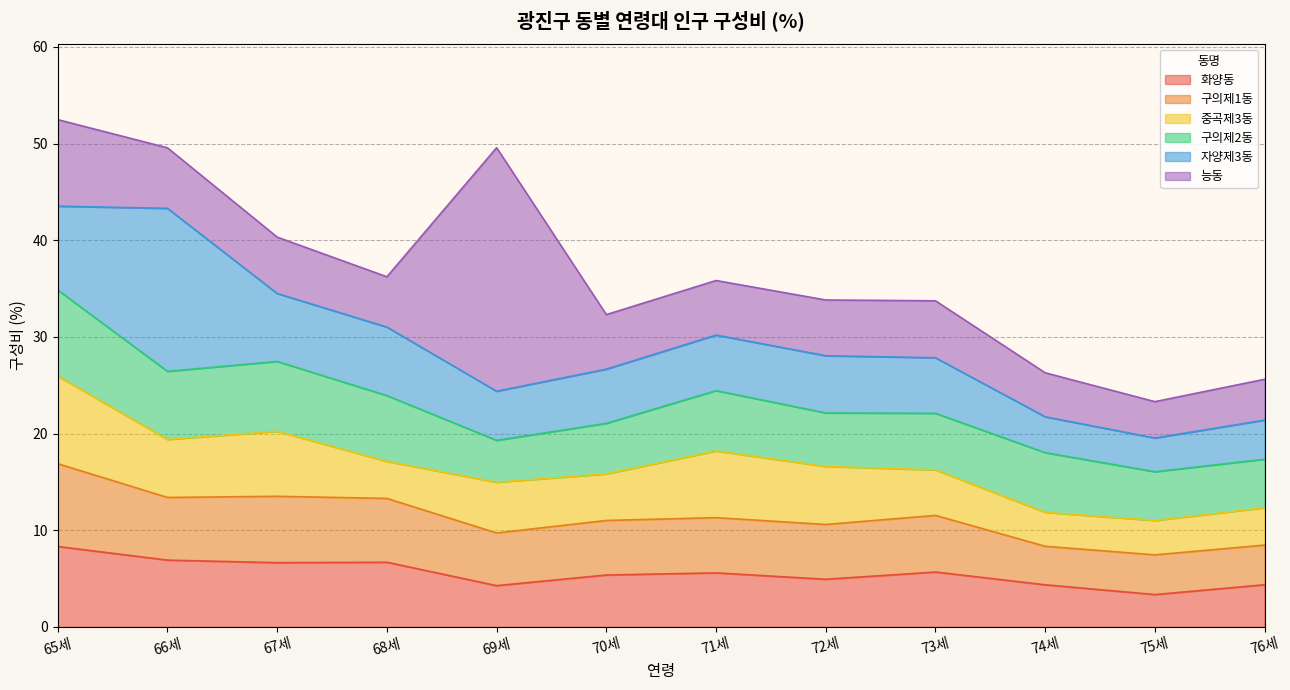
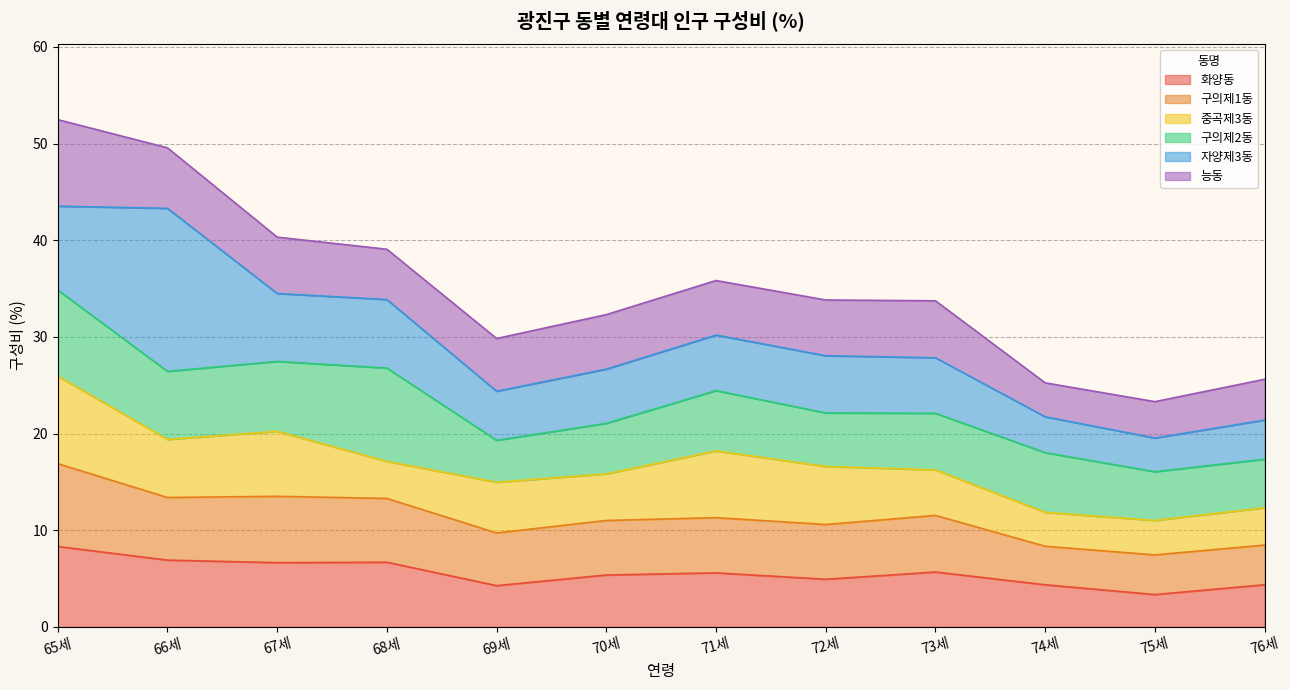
  {
    "중곡제3동": {
      "65세": 9,
      "66세": 6,
      "67세": 7,
      "68세": 4,
      "69세": 5,
      "70세": 5,
      "71세": 7,
      "72세": 6,
      "73세": 5,
      "74세": 4,
      "75세": 4,
      "76세": 4
    },
    "구의제2동": {
      "65세": 9,
      "66세": 7,
      "67세": 7,
-     "68세": 7,
+     "68세": 10,
      "69세": 4,
      "70세": 5,
      "71세": 6,
      "72세": 6,
      "73세": 6,
      "74세": 6,
      "75세": 5,
      "76세": 5
    },
    "자양제3동": {
      "65세": 9,
      "66세": 17,
      "67세": 7,
      "68세": 7,
      "69세": 5,
      "70세": 6,
      "71세": 6,
      "72세": 6,
      "73세": 6,
      "74세": 4,
      "75세": 3,
      "76세": 4
    },
    "능동": {
      "65세": 9,
      "66세": 6,
      "67세": 6,
      "68세": 5,
-     "69세": 25,
+     "69세": 5,
      "70세": 6,
      "71세": 6,
      "72세": 6,
      "73세": 6,
-     "74세": 5,
+     "74세": 4,
      "75세": 4,
      "76세": 4
    }
  }
